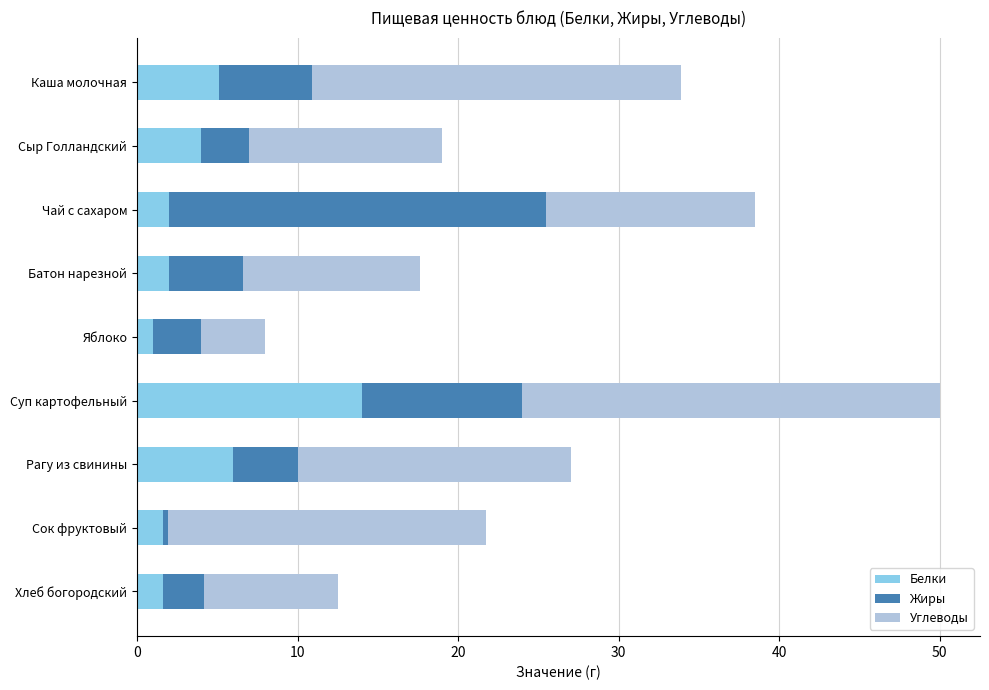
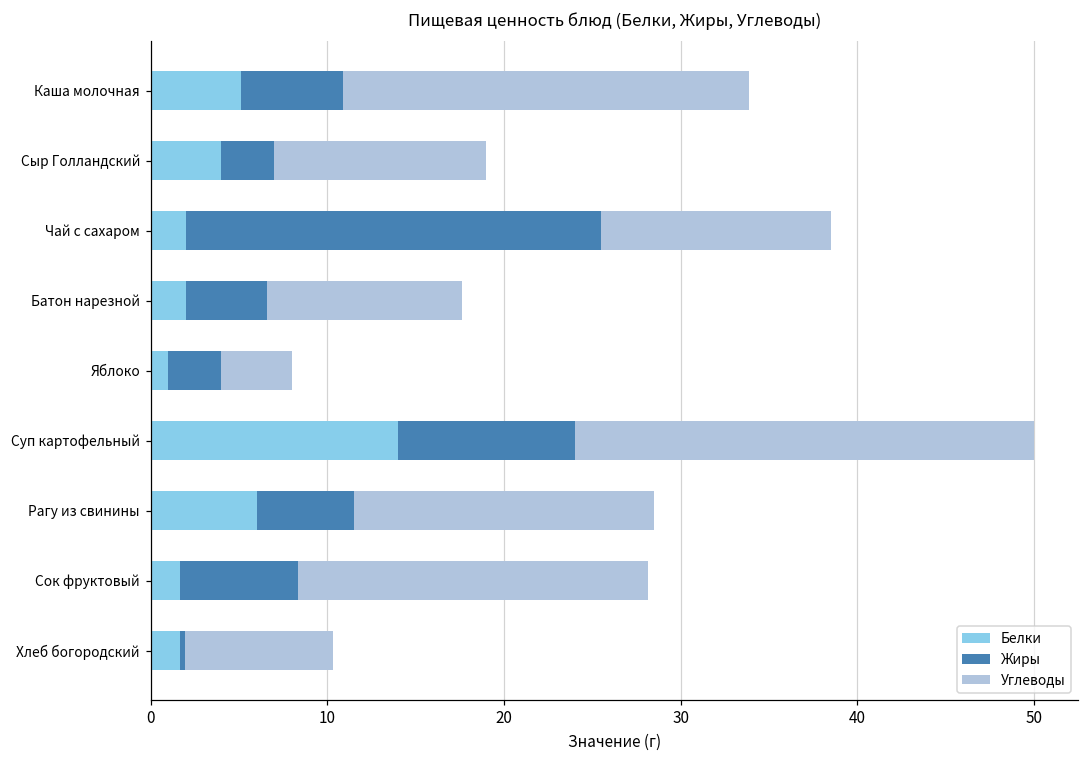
  {
    "Жиры": {
      "Каша молочная": 5.8,
      "Сыр Голландский": 3.0,
      "Чай с сахаром": 23.5,
      "Батон нарезной": 4.6,
      "Яблоко": 3.0,
      "Суп картофельный": 10.0,
-     "Рагу из свинины": 4.0,
-     "Сок фруктовый": 0.3,
-     "Хлеб богородский": 2.5
+     "Рагу из свинины": 5.5,
+     "Сок фруктовый": 6.7,
+     "Хлеб богородский": 0.3
    }
  }
